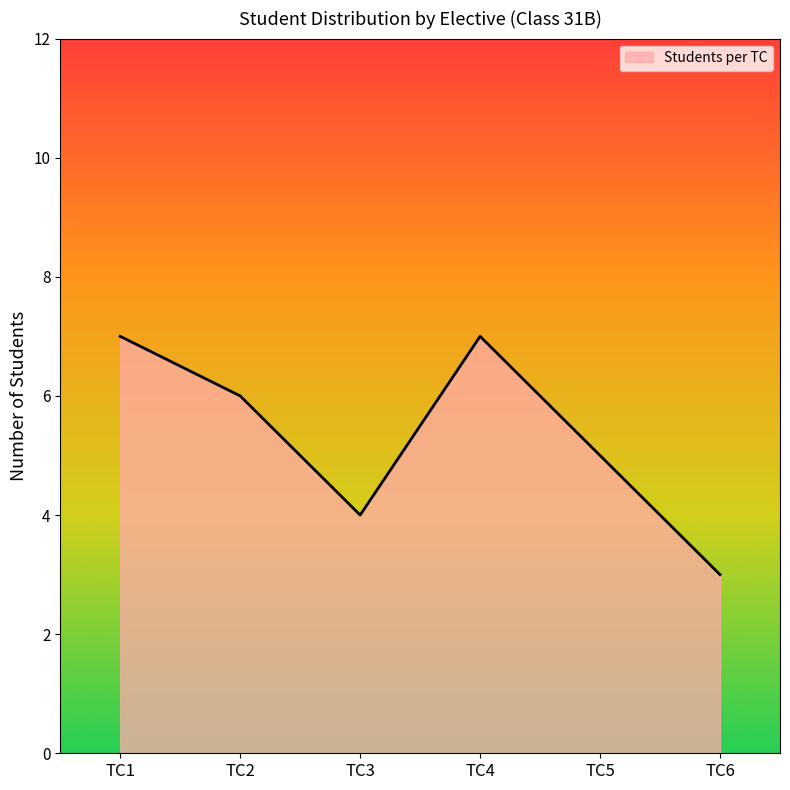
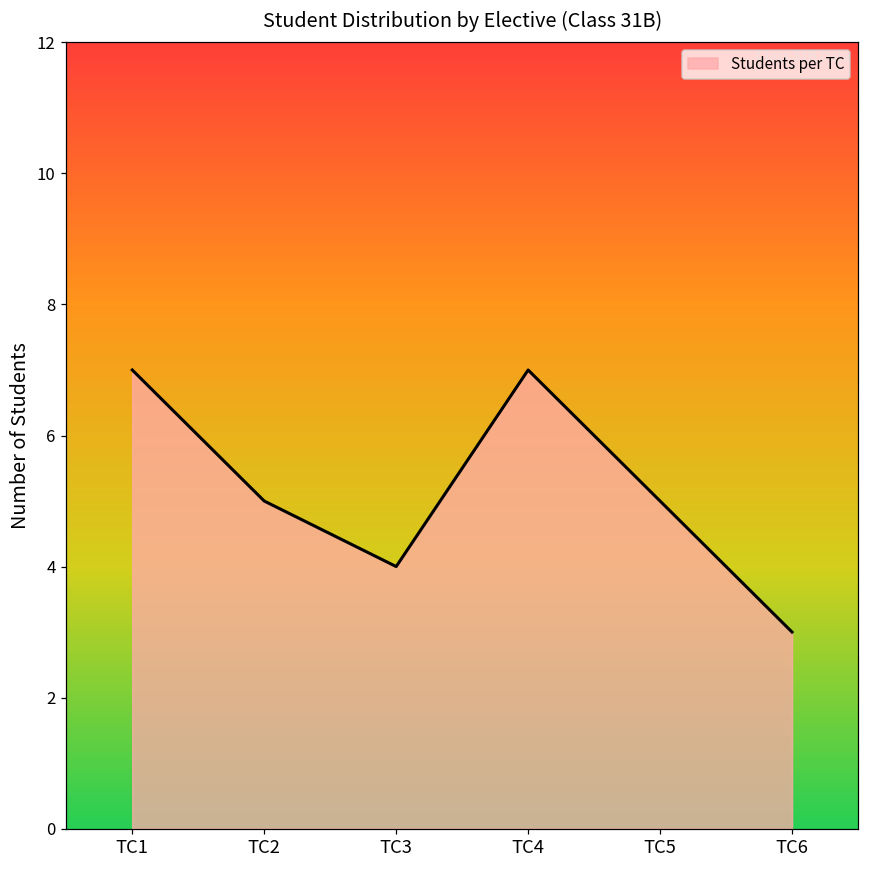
  {
    "TC1": 7,
-   "TC2": 6,
+   "TC2": 5,
    "TC3": 4,
    "TC4": 7,
    "TC5": 5,
    "TC6": 3
  }
